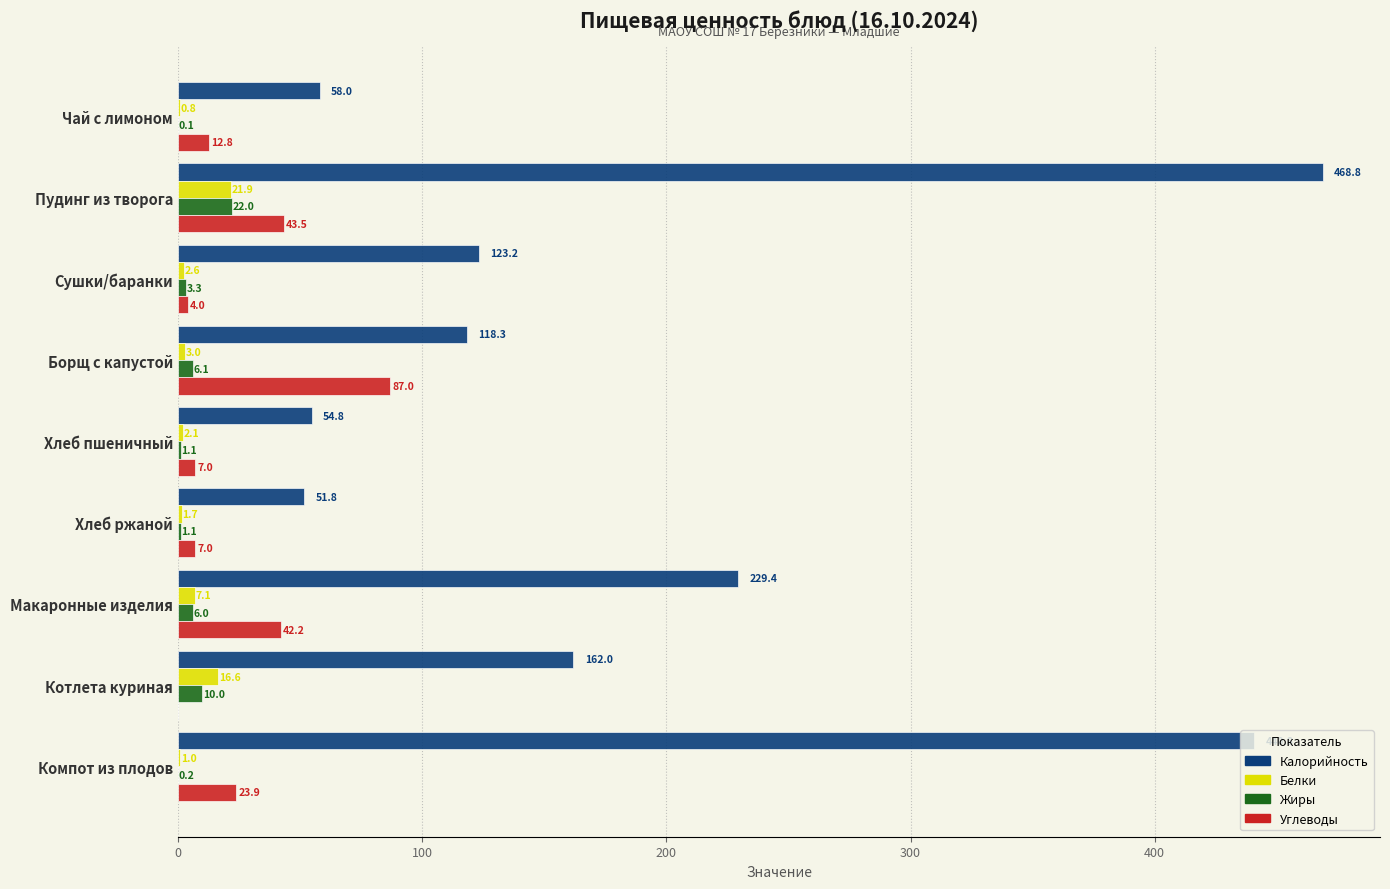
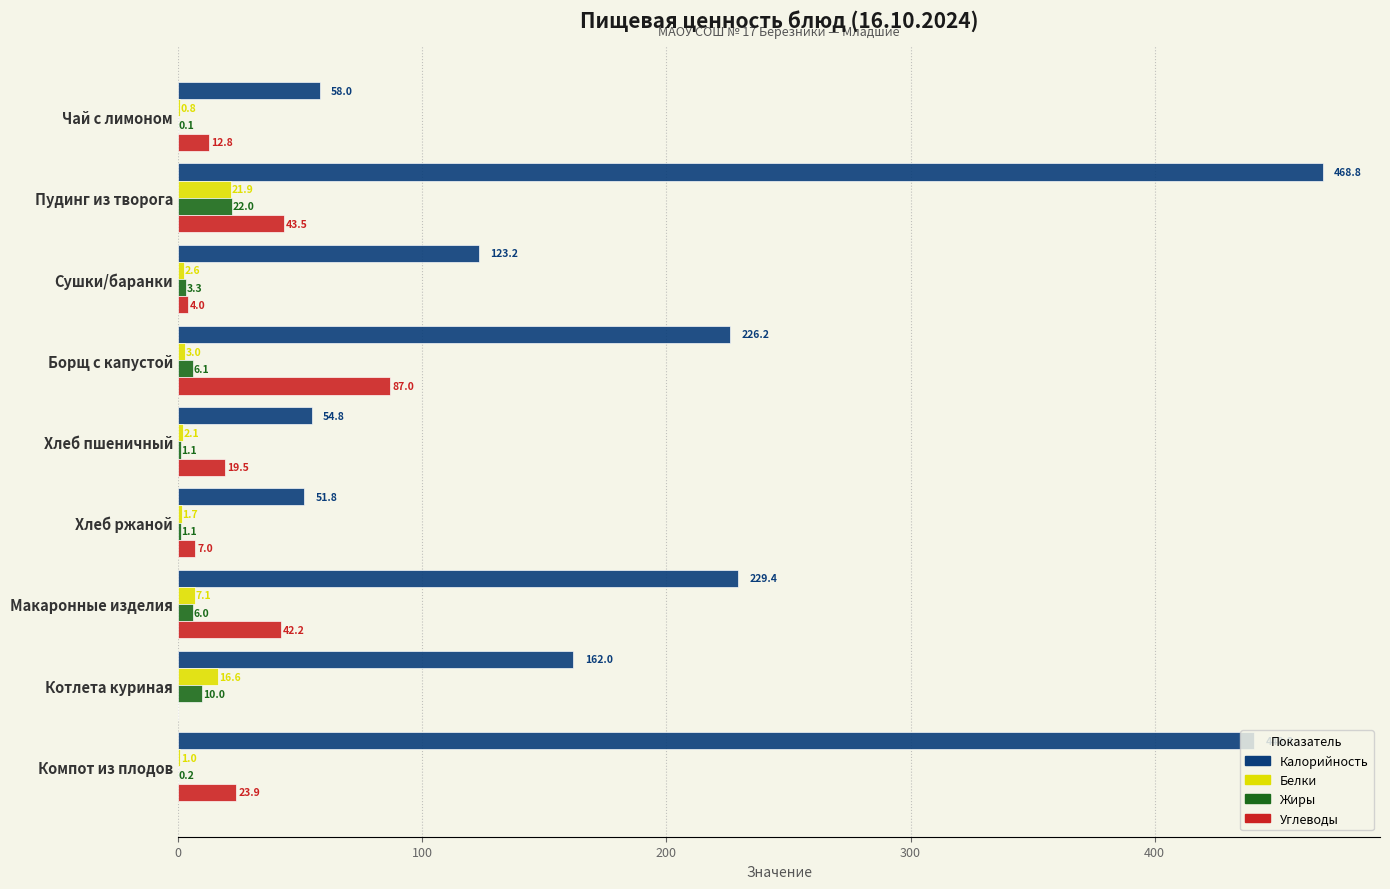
  {
    "Калорийность": {
      "Чай с лимоном": 58.0,
      "Пудинг из творога": 468.8,
      "Сушки/баранки": 123.2,
-     "Борщ с капустой": 118.3,
+     "Борщ с капустой": 226.2,
      "Хлеб пшеничный": 54.8,
      "Хлеб ржаной": 51.8,
      "Макаронные изделия": 229.4,
      "Котлета куриная": 162.0
    },
    "Белки": {
      "Чай с лимоном": 0.8,
      "Пудинг из творога": 21.9,
      "Сушки/баранки": 2.6,
      "Борщ с капустой": 3.0,
      "Хлеб пшеничный": 2.1,
      "Хлеб ржаной": 1.7,
      "Макаронные изделия": 7.1,
      "Котлета куриная": 16.6,
      "Компот из плодов": 1.0
    },
    "Жиры": {
      "Чай с лимоном": 0.1,
      "Пудинг из творога": 22.0,
      "Сушки/баранки": 3.3,
      "Борщ с капустой": 6.1,
      "Хлеб пшеничный": 1.1,
      "Хлеб ржаной": 1.1,
      "Макаронные изделия": 6.0,
      "Котлета куриная": 10.0,
      "Компот из плодов": 0.2
    },
    "Углеводы": {
      "Чай с лимоном": 12.8,
      "Пудинг из творога": 43.5,
      "Сушки/баранки": 4.0,
      "Борщ с капустой": 87.0,
-     "Хлеб пшеничный": 7.0,
+     "Хлеб пшеничный": 19.5,
      "Хлеб ржаной": 7.0,
      "Макаронные изделия": 42.2,
      "Компот из плодов": 23.9
    }
  }
